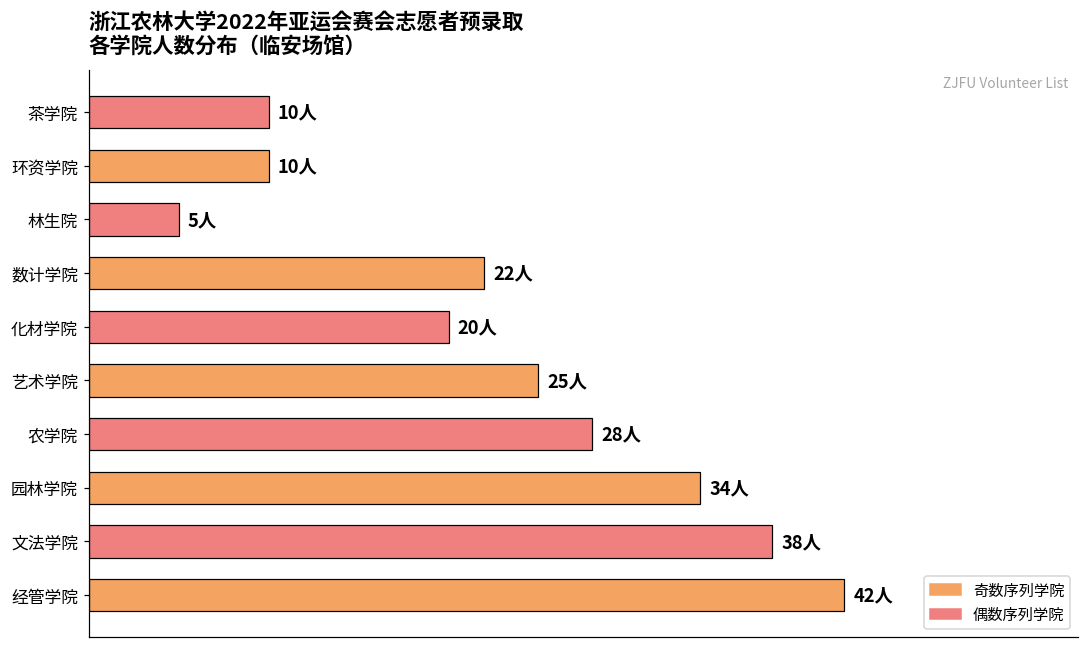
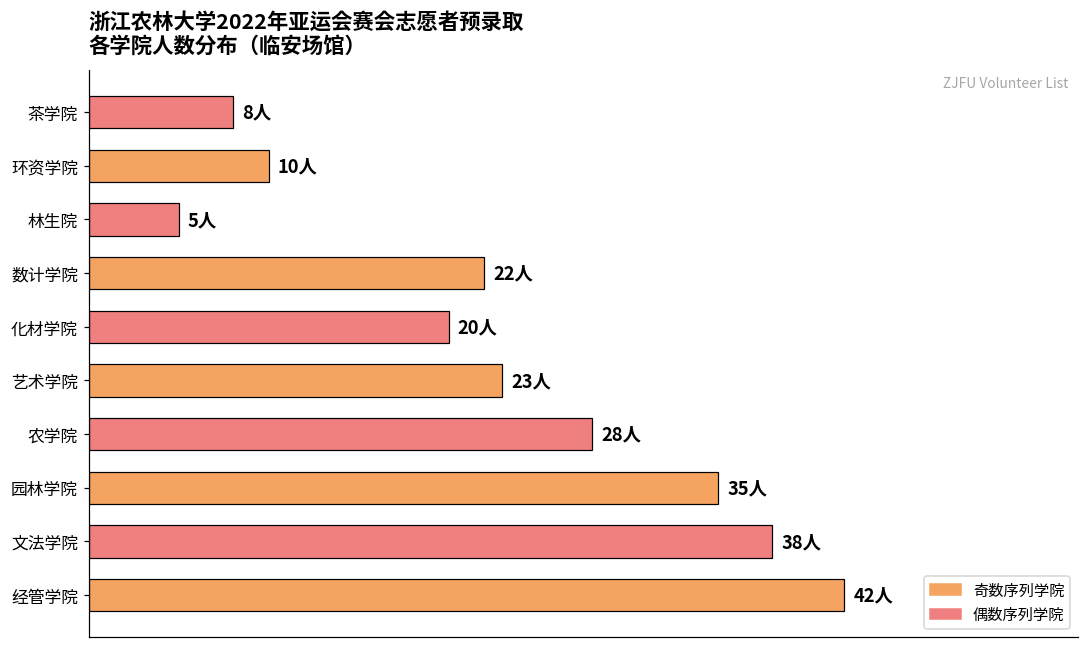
  {
-   "茶学院": "10人",
+   "茶学院": "8人",
    "环资学院": "10人",
    "林生院": "5人",
    "数计学院": "22人",
    "化材学院": "20人",
-   "艺术学院": "25人",
+   "艺术学院": "23人",
    "农学院": "28人",
-   "园林学院": "34人",
+   "园林学院": "35人",
    "文法学院": "38人",
    "经管学院": "42人"
  }
